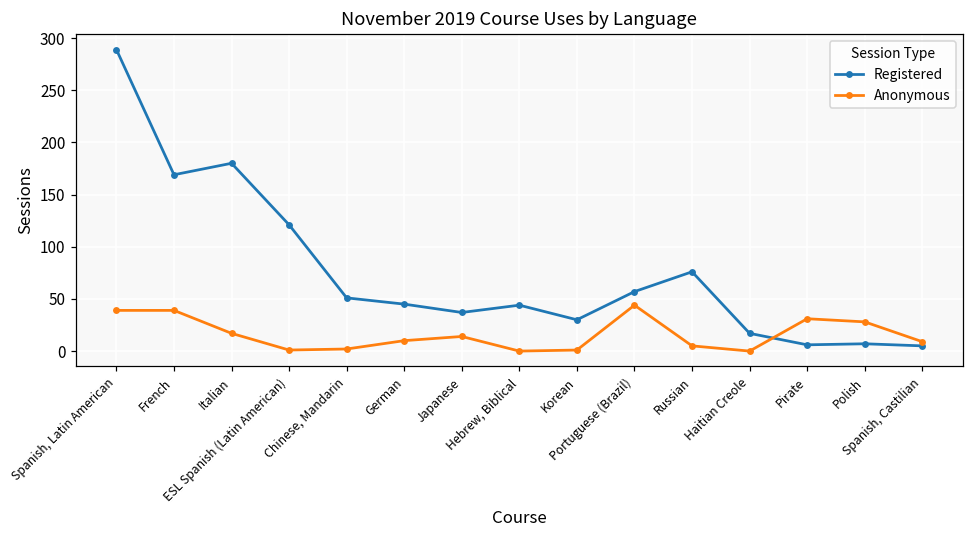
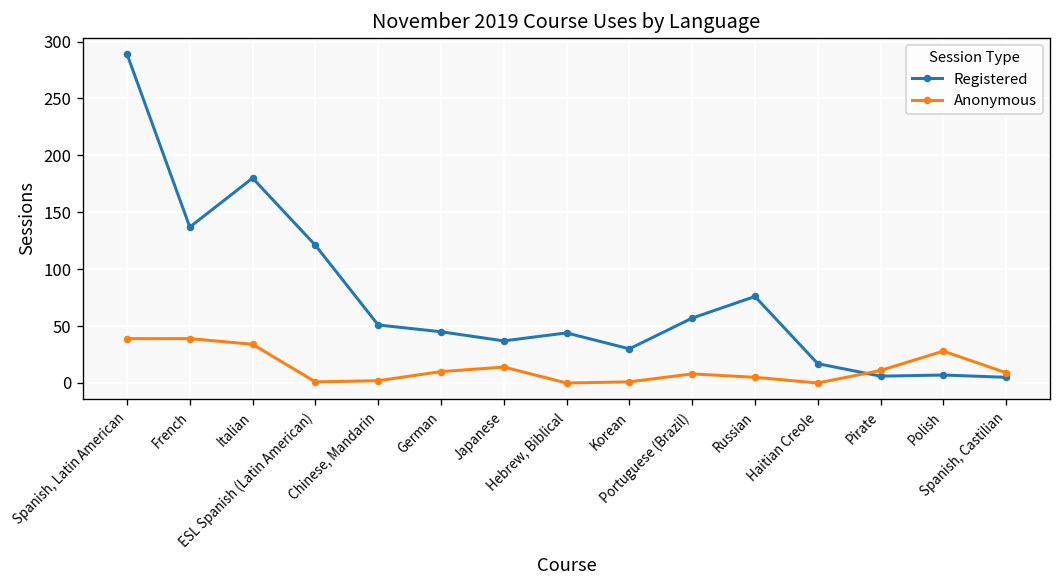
  {
    "Registered": {
      "Spanish, Latin American": 290,
-     "French": 170,
+     "French": 140,
      "Italian": 180,
      "ESL Spanish (Latin American)": 120,
      "Chinese, Mandarin": 50,
      "German": 50,
      "Japanese": 40,
      "Hebrew, Biblical": 40,
      "Korean": 30,
      "Portuguese (Brazil)": 60,
      "Russian": 80,
      "Haitian Creole": 20,
      "Pirate": 10,
      "Polish": 10,
      "Spanish, Castilian": 10
    },
    "Anonymous": {
      "Spanish, Latin American": 40,
      "French": 40,
-     "Italian": 20,
+     "Italian": 30,
      "ESL Spanish (Latin American)": 0,
      "Chinese, Mandarin": 0,
      "German": 10,
      "Japanese": 10,
      "Hebrew, Biblical": 0,
      "Korean": 0,
-     "Portuguese (Brazil)": 40,
+     "Portuguese (Brazil)": 10,
      "Russian": 10,
      "Haitian Creole": 0,
-     "Pirate": 30,
+     "Pirate": 10,
      "Polish": 30,
      "Spanish, Castilian": 10
    }
  }
